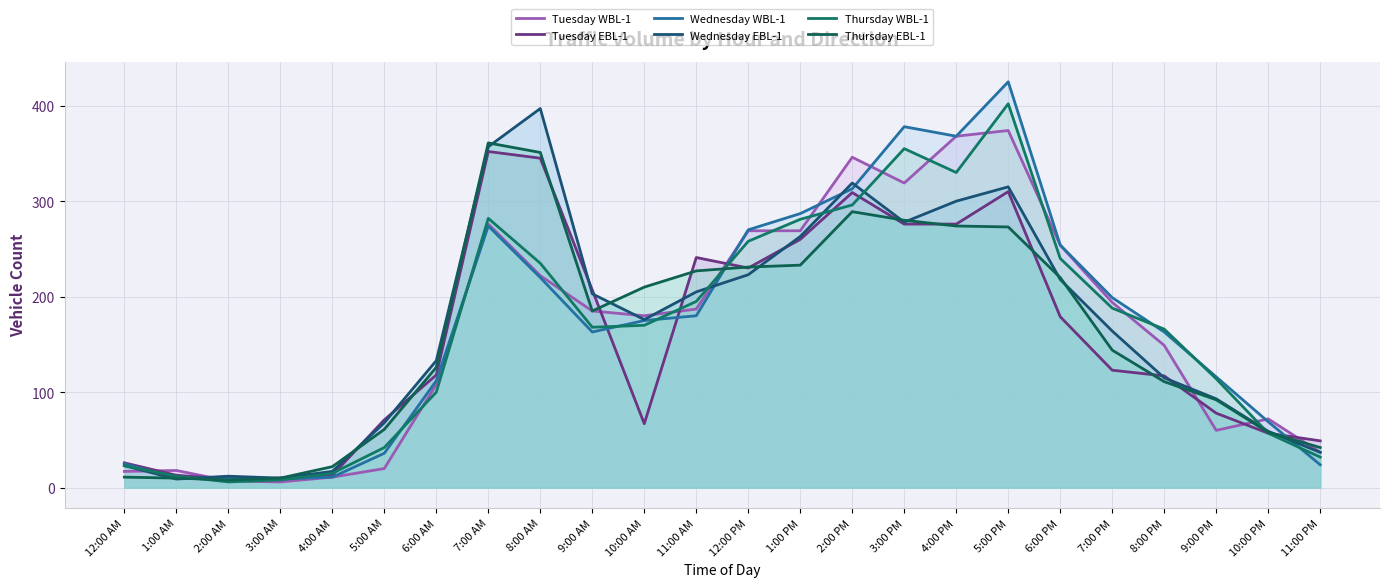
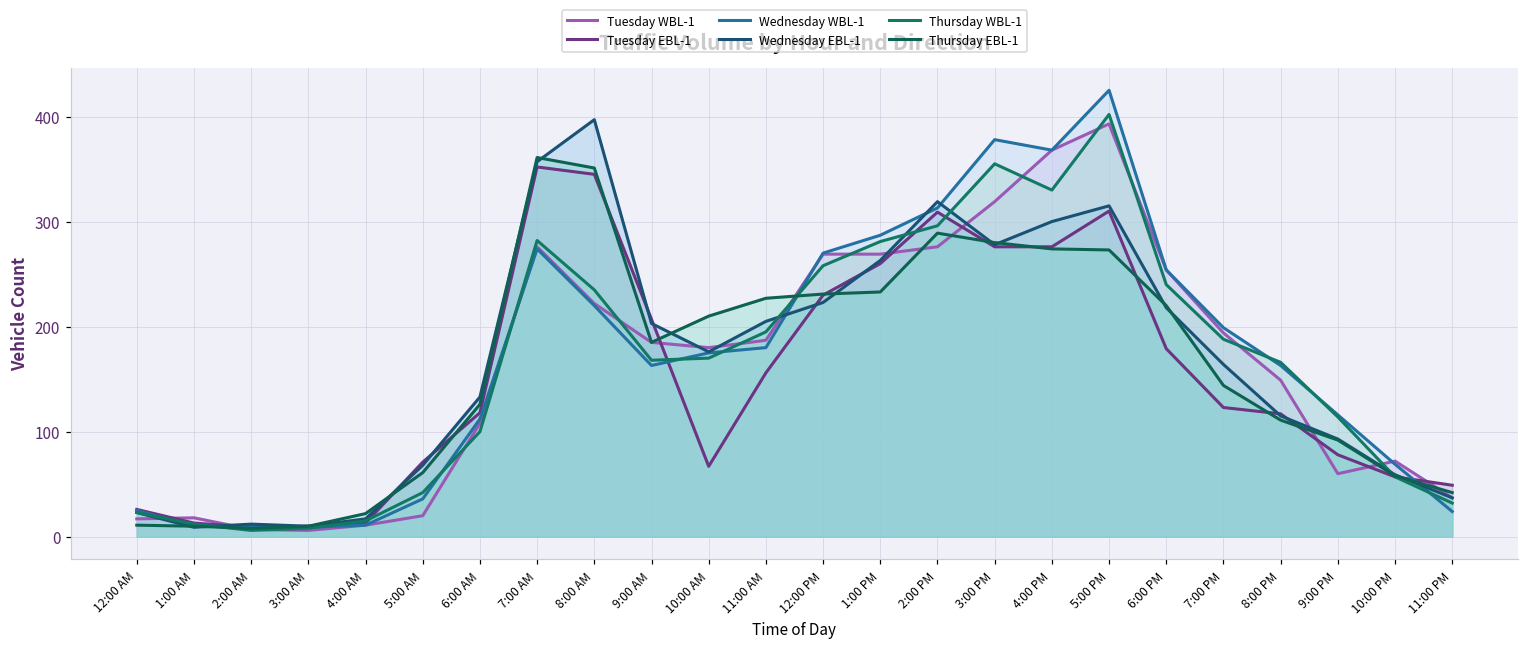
  {
    "Tuesday WBL-1": {
      "12:00 AM": 20,
      "1:00 AM": 20,
      "5:00 AM": 20,
      "6:00 AM": 110,
      "10:00 AM": 180,
      "11:00 AM": 190,
      "1:00 PM": 270,
-     "2:00 PM": 350,
+     "2:00 PM": 280,
      "3:00 PM": 320,
-     "5:00 PM": 370,
+     "5:00 PM": 390,
      "7:00 PM": 190,
      "8:00 PM": 150,
      "9:00 PM": 60,
      "10:00 PM": 70
    },
    "Tuesday EBL-1": {
      "5:00 AM": 70,
      "6:00 AM": 120,
      "7:00 AM": 350,
      "8:00 AM": 350,
      "9:00 AM": 210,
      "10:00 AM": 70,
-     "11:00 AM": 240,
+     "11:00 AM": 160,
      "1:00 PM": 260,
      "2:00 PM": 310,
      "5:00 PM": 310,
      "6:00 PM": 180,
      "7:00 PM": 120,
      "9:00 PM": 80,
      "11:00 PM": 50
    }
  }
